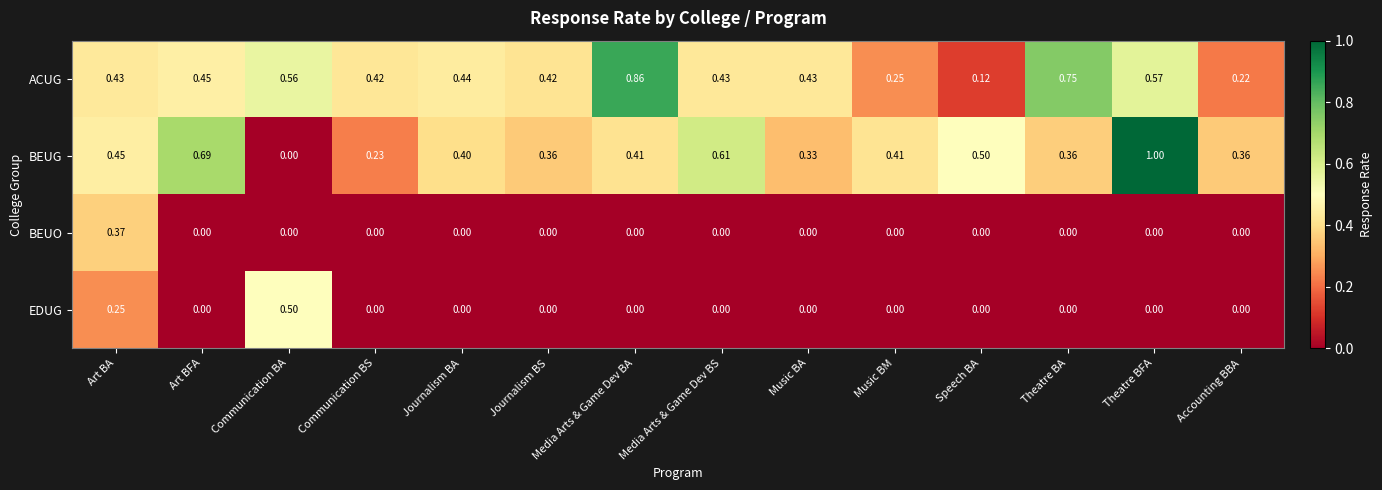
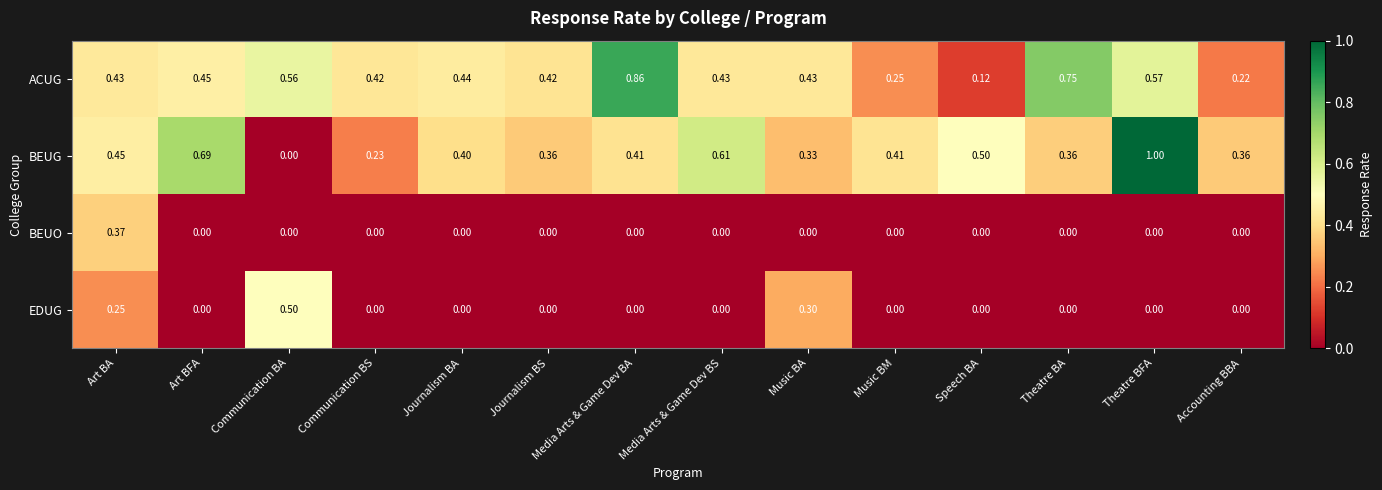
  {
    "ACUG": {
      "Art BA": 0.43,
      "Art BFA": 0.45,
      "Communication BA": 0.56,
      "Communication BS": 0.42,
      "Journalism BA": 0.44,
      "Journalism BS": 0.42,
      "Media Arts & Game Dev BA": 0.86,
      "Media Arts & Game Dev BS": 0.43,
      "Music BA": 0.43,
      "Music BM": 0.25,
      "Speech BA": 0.12,
      "Theatre BA": 0.75,
      "Theatre BFA": 0.57,
      "Accounting BBA": 0.22
    },
    "BEUG": {
      "Art BA": 0.45,
      "Art BFA": 0.69,
      "Communication BA": 0.00,
      "Communication BS": 0.23,
      "Journalism BA": 0.40,
      "Journalism BS": 0.36,
      "Media Arts & Game Dev BA": 0.41,
      "Media Arts & Game Dev BS": 0.61,
      "Music BA": 0.33,
      "Music BM": 0.41,
      "Speech BA": 0.50,
      "Theatre BA": 0.36,
      "Theatre BFA": 1.00,
      "Accounting BBA": 0.36
    },
    "BEUO": {
      "Art BA": 0.37,
      "Art BFA": 0.00,
      "Communication BA": 0.00,
      "Communication BS": 0.00,
      "Journalism BA": 0.00,
      "Journalism BS": 0.00,
      "Media Arts & Game Dev BA": 0.00,
      "Media Arts & Game Dev BS": 0.00,
      "Music BA": 0.00,
      "Music BM": 0.00,
      "Speech BA": 0.00,
      "Theatre BA": 0.00,
      "Theatre BFA": 0.00,
      "Accounting BBA": 0.00
    },
    "EDUG": {
      "Art BA": 0.25,
      "Art BFA": 0.00,
      "Communication BA": 0.50,
      "Communication BS": 0.00,
      "Journalism BA": 0.00,
      "Journalism BS": 0.00,
      "Media Arts & Game Dev BA": 0.00,
      "Media Arts & Game Dev BS": 0.00,
-     "Music BA": 0.00,
+     "Music BA": 0.30,
      "Music BM": 0.00,
      "Speech BA": 0.00,
      "Theatre BA": 0.00,
      "Theatre BFA": 0.00,
      "Accounting BBA": 0.00
    }
  }
